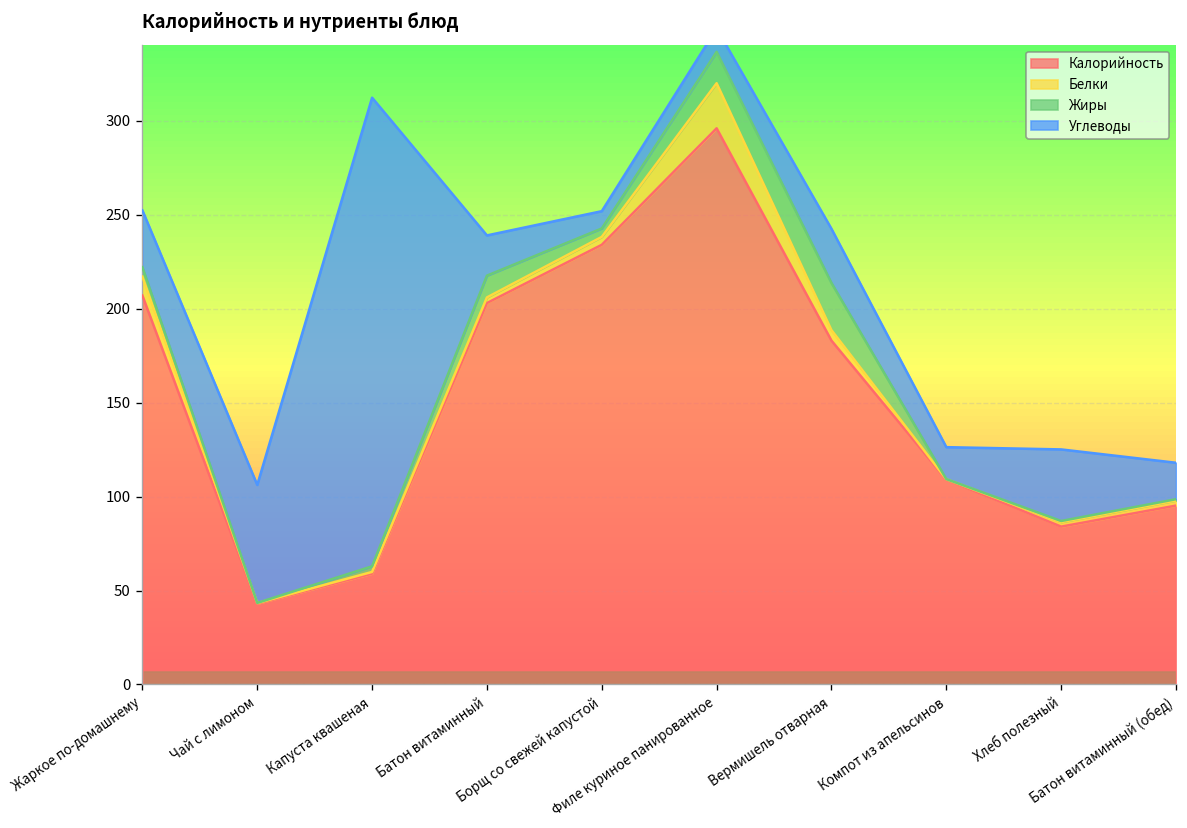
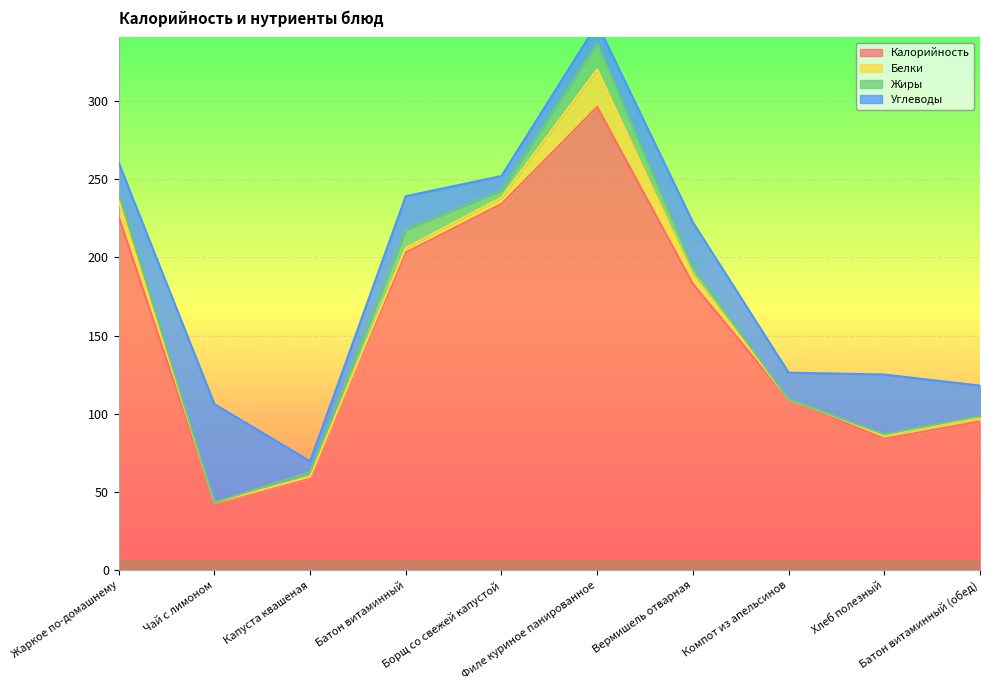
  {
    "Калорийность": {
-     "Жаркое по-домашнему": 207,
+     "Жаркое по-домашнему": 226,
      "Батон витаминный": 203,
      "Борщ со свежей капустой": 234,
      "Филе куриное панированное": 296,
      "Вермишель отварная": 183,
      "Хлеб полезный": 84,
      "Батон витаминный (обед)": 95
    },
    "Белки": {
      "Жаркое по-домашнему": 10,
      "Батон витаминный": 3,
      "Борщ со свежей капустой": 4,
      "Филе куриное панированное": 24,
      "Вермишель отварная": 6
    },
    "Жиры": {
      "Жаркое по-домашнему": 5,
      "Капуста квашеная": 3,
      "Батон витаминный": 12,
      "Борщ со свежей капустой": 5,
      "Филе куриное панированное": 17,
-     "Вермишель отварная": 25
+     "Вермишель отварная": 5
    },
    "Углеводы": {
-     "Жаркое по-домашнему": 30,
+     "Жаркое по-домашнему": 19,
      "Чай с лимоном": 63,
-     "Капуста квашеная": 249,
+     "Капуста квашеная": 7,
      "Батон витаминный": 21,
      "Борщ со свежей капустой": 9,
      "Вермишель отварная": 29,
      "Компот из апельсинов": 17,
      "Хлеб полезный": 38,
      "Батон витаминный (обед)": 19
    }
  }
